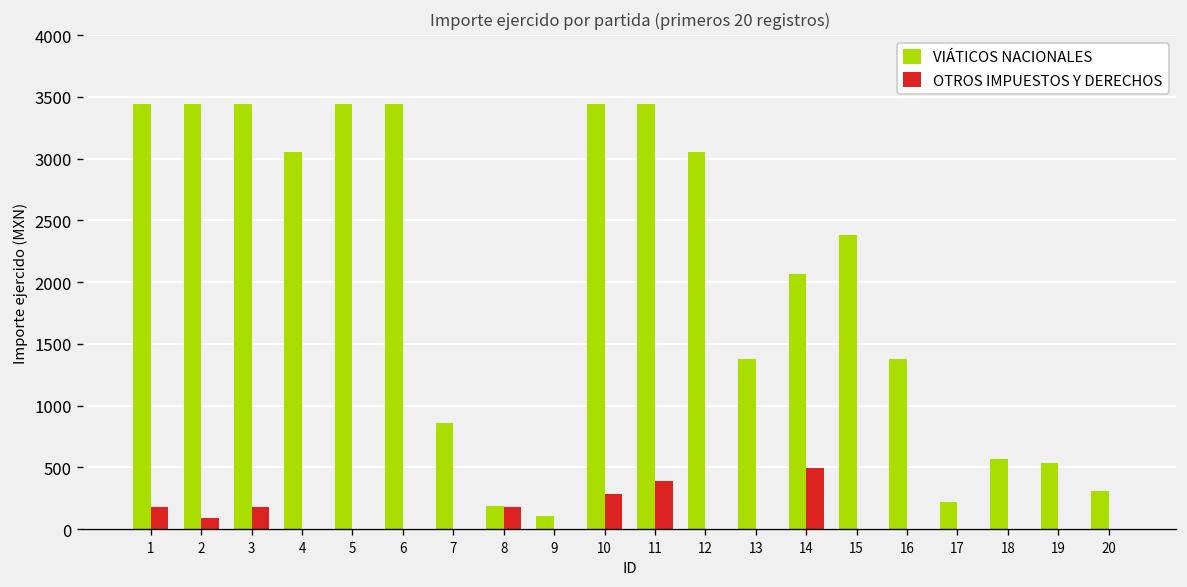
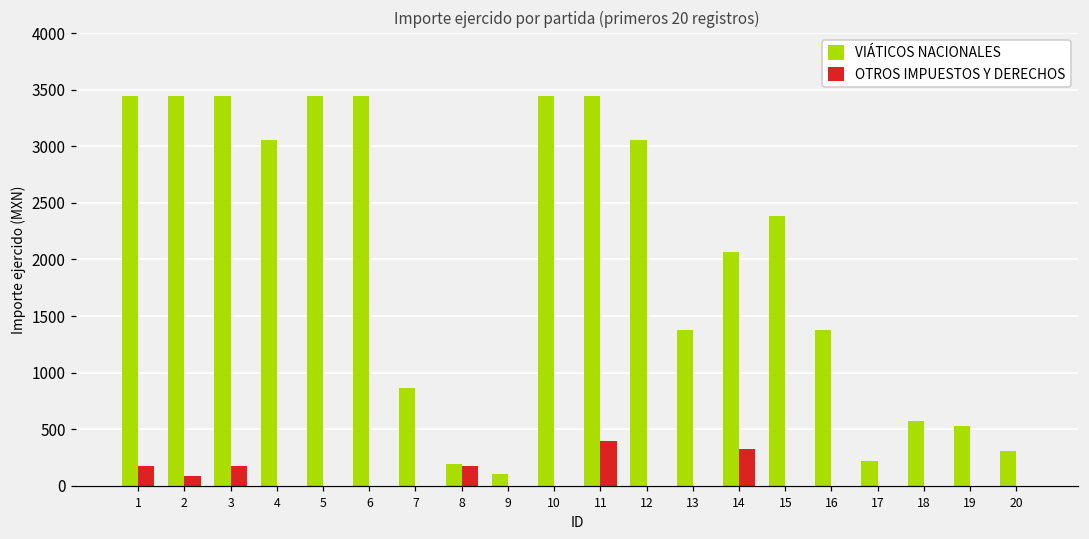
  {
    "VIÁTICOS NACIONALES": {
      "1": 3450,
      "2": 3450,
      "3": 3450,
      "4": 3060,
      "5": 3450,
      "6": 3450,
      "7": 860,
      "8": 190,
      "9": 100,
      "10": 3450,
      "11": 3450,
      "12": 3060,
      "13": 1380,
      "14": 2070,
      "15": 2380,
      "16": 1380,
      "17": 220,
      "18": 570,
      "19": 530,
      "20": 310
    },
    "OTROS IMPUESTOS Y DERECHOS": {
      "1": 180,
      "2": 90,
      "3": 180,
      "4": 0,
      "5": 0,
      "6": 0,
      "7": 0,
      "8": 180,
      "9": 0,
-     "10": 290,
+     "10": 0,
      "11": 390,
      "12": 0,
      "13": 0,
-     "14": 500,
+     "14": 330,
      "15": 0,
      "16": 0,
      "17": 0,
      "18": 0,
      "19": 0,
      "20": 0
    }
  }
